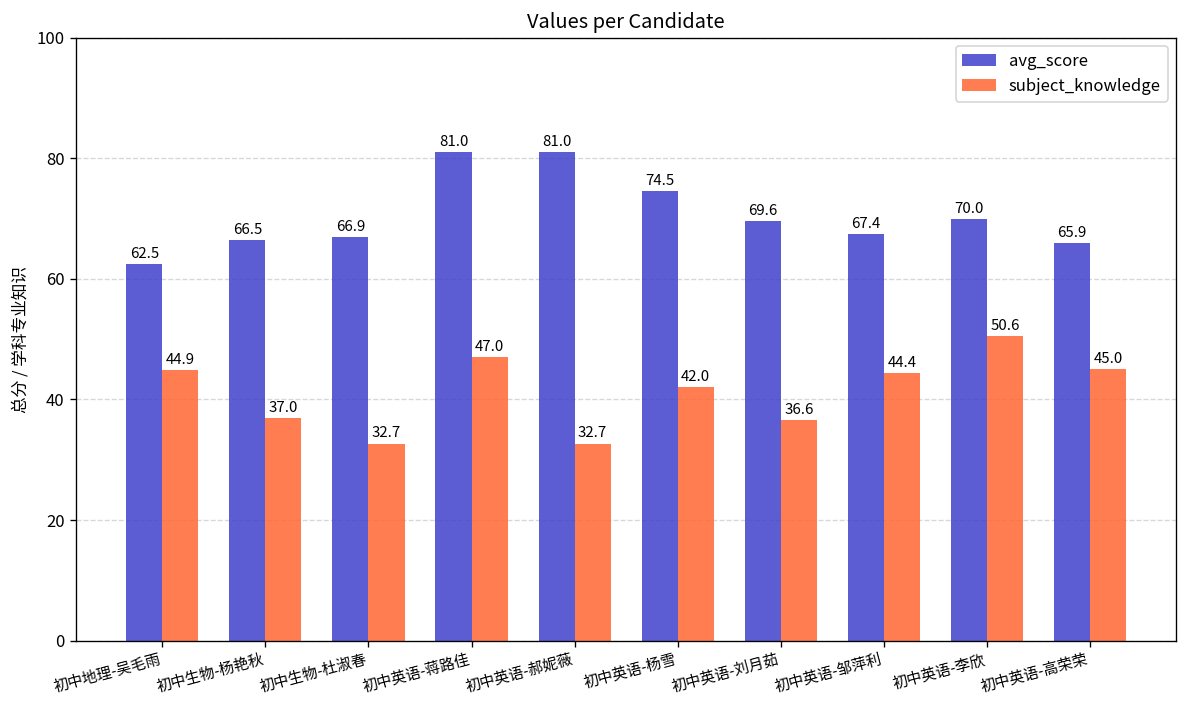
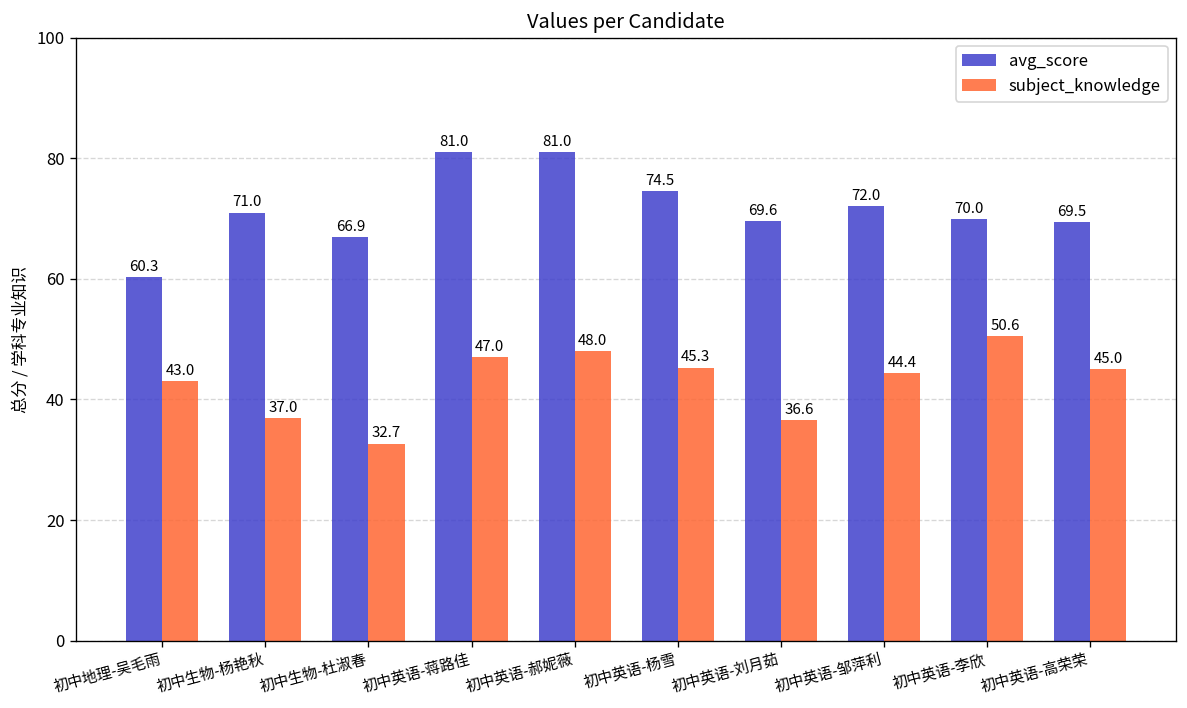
  {
    "avg_score": {
-     "初中地理-吴毛雨": 62.5,
-     "初中生物-杨艳秋": 66.5,
+     "初中地理-吴毛雨": 60.3,
+     "初中生物-杨艳秋": 71.0,
      "初中生物-杜淑春": 66.9,
      "初中英语-蒋路佳": 81.0,
      "初中英语-郝妮薇": 81.0,
      "初中英语-杨雪": 74.5,
      "初中英语-刘月茹": 69.6,
-     "初中英语-邹萍利": 67.4,
+     "初中英语-邹萍利": 72.0,
      "初中英语-李欣": 70.0,
-     "初中英语-高荣荣": 65.9
+     "初中英语-高荣荣": 69.5
    },
    "subject_knowledge": {
-     "初中地理-吴毛雨": 44.9,
+     "初中地理-吴毛雨": 43.0,
      "初中生物-杨艳秋": 37.0,
      "初中生物-杜淑春": 32.7,
      "初中英语-蒋路佳": 47.0,
-     "初中英语-郝妮薇": 32.7,
-     "初中英语-杨雪": 42.0,
+     "初中英语-郝妮薇": 48.0,
+     "初中英语-杨雪": 45.3,
      "初中英语-刘月茹": 36.6,
      "初中英语-邹萍利": 44.4,
      "初中英语-李欣": 50.6,
      "初中英语-高荣荣": 45.0
    }
  }
